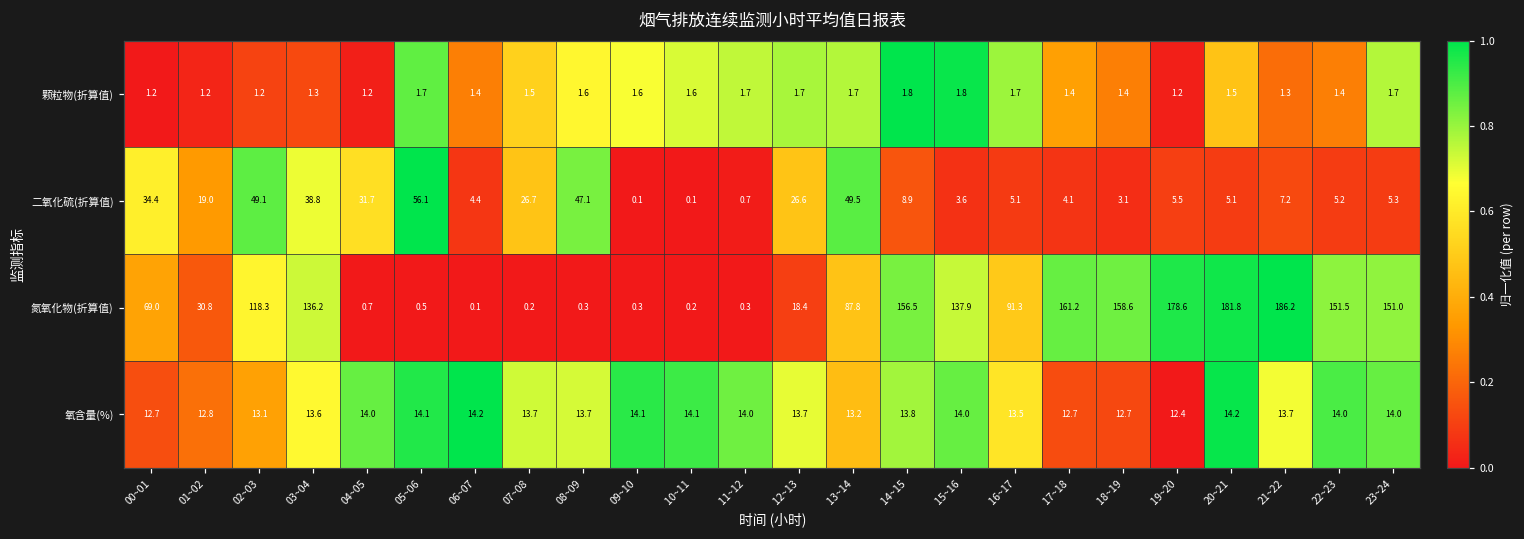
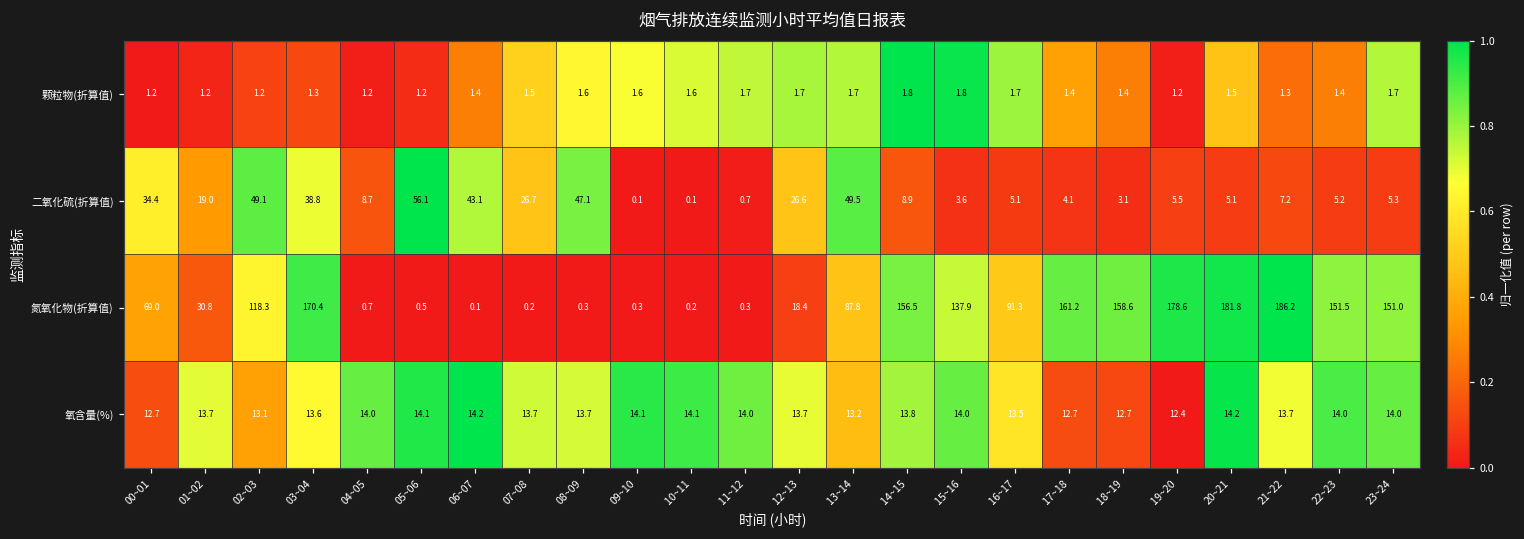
  {
    "颗粒物(折算值)": {
      "00~01": 1.2,
      "01~02": 1.2,
      "02~03": 1.2,
      "03~04": 1.3,
      "04~05": 1.2,
-     "05~06": 1.7,
+     "05~06": 1.2,
      "06~07": 1.4,
      "07~08": 1.5,
      "08~09": 1.6,
      "09~10": 1.6,
      "10~11": 1.6,
      "11~12": 1.7,
      "12~13": 1.7,
      "13~14": 1.7,
      "14~15": 1.8,
      "15~16": 1.8,
      "16~17": 1.7,
      "17~18": 1.4,
      "18~19": 1.4,
      "19~20": 1.2,
      "20~21": 1.5,
      "21~22": 1.3,
      "22~23": 1.4,
      "23~24": 1.7
    },
    "二氧化硫(折算值)": {
      "00~01": 34.4,
      "01~02": 19.0,
      "02~03": 49.1,
      "03~04": 38.8,
-     "04~05": 31.7,
+     "04~05": 8.7,
      "05~06": 56.1,
-     "06~07": 4.4,
+     "06~07": 43.1,
      "07~08": 26.7,
      "08~09": 47.1,
      "09~10": 0.1,
      "10~11": 0.1,
      "11~12": 0.7,
      "12~13": 26.6,
      "13~14": 49.5,
      "14~15": 8.9,
      "15~16": 3.6,
      "16~17": 5.1,
      "17~18": 4.1,
      "18~19": 3.1,
      "19~20": 5.5,
      "20~21": 5.1,
      "21~22": 7.2,
      "22~23": 5.2,
      "23~24": 5.3
    },
    "氮氧化物(折算值)": {
      "00~01": 69.0,
      "01~02": 30.8,
      "02~03": 118.3,
-     "03~04": 136.2,
+     "03~04": 170.4,
      "04~05": 0.7,
      "05~06": 0.5,
      "06~07": 0.1,
      "07~08": 0.2,
      "08~09": 0.3,
      "09~10": 0.3,
      "10~11": 0.2,
      "11~12": 0.3,
      "12~13": 18.4,
      "13~14": 87.8,
      "14~15": 156.5,
      "15~16": 137.9,
      "16~17": 91.3,
      "17~18": 161.2,
      "18~19": 158.6,
      "19~20": 178.6,
      "20~21": 181.8,
      "21~22": 186.2,
      "22~23": 151.5,
      "23~24": 151.0
    },
    "氧含量(%)": {
      "00~01": 12.7,
-     "01~02": 12.8,
+     "01~02": 13.7,
      "02~03": 13.1,
      "03~04": 13.6,
      "04~05": 14.0,
      "05~06": 14.1,
      "06~07": 14.2,
      "07~08": 13.7,
      "08~09": 13.7,
      "09~10": 14.1,
      "10~11": 14.1,
      "11~12": 14.0,
      "12~13": 13.7,
      "13~14": 13.2,
      "14~15": 13.8,
      "15~16": 14.0,
      "16~17": 13.5,
      "17~18": 12.7,
      "18~19": 12.7,
      "19~20": 12.4,
      "20~21": 14.2,
      "21~22": 13.7,
      "22~23": 14.0,
      "23~24": 14.0
    }
  }
